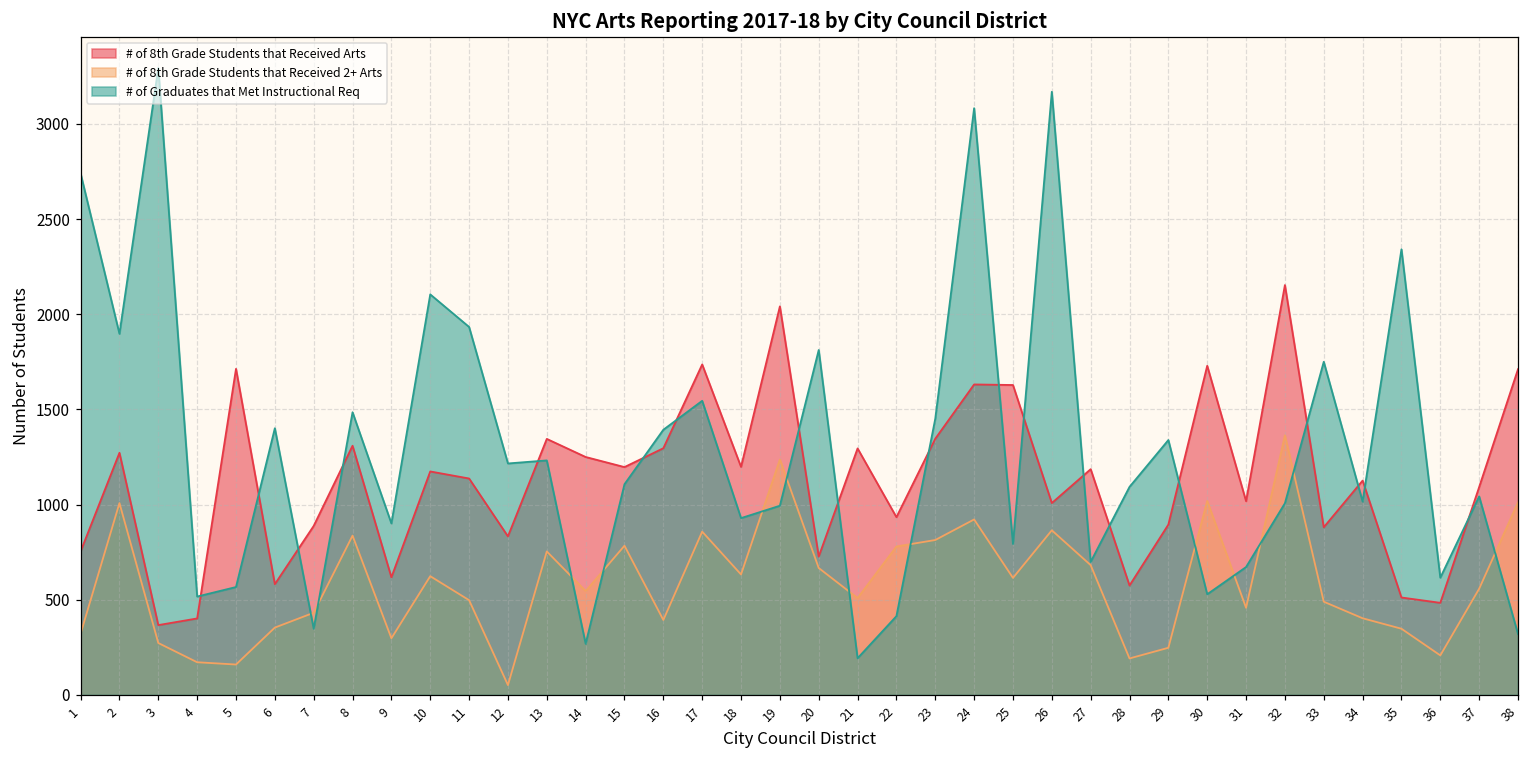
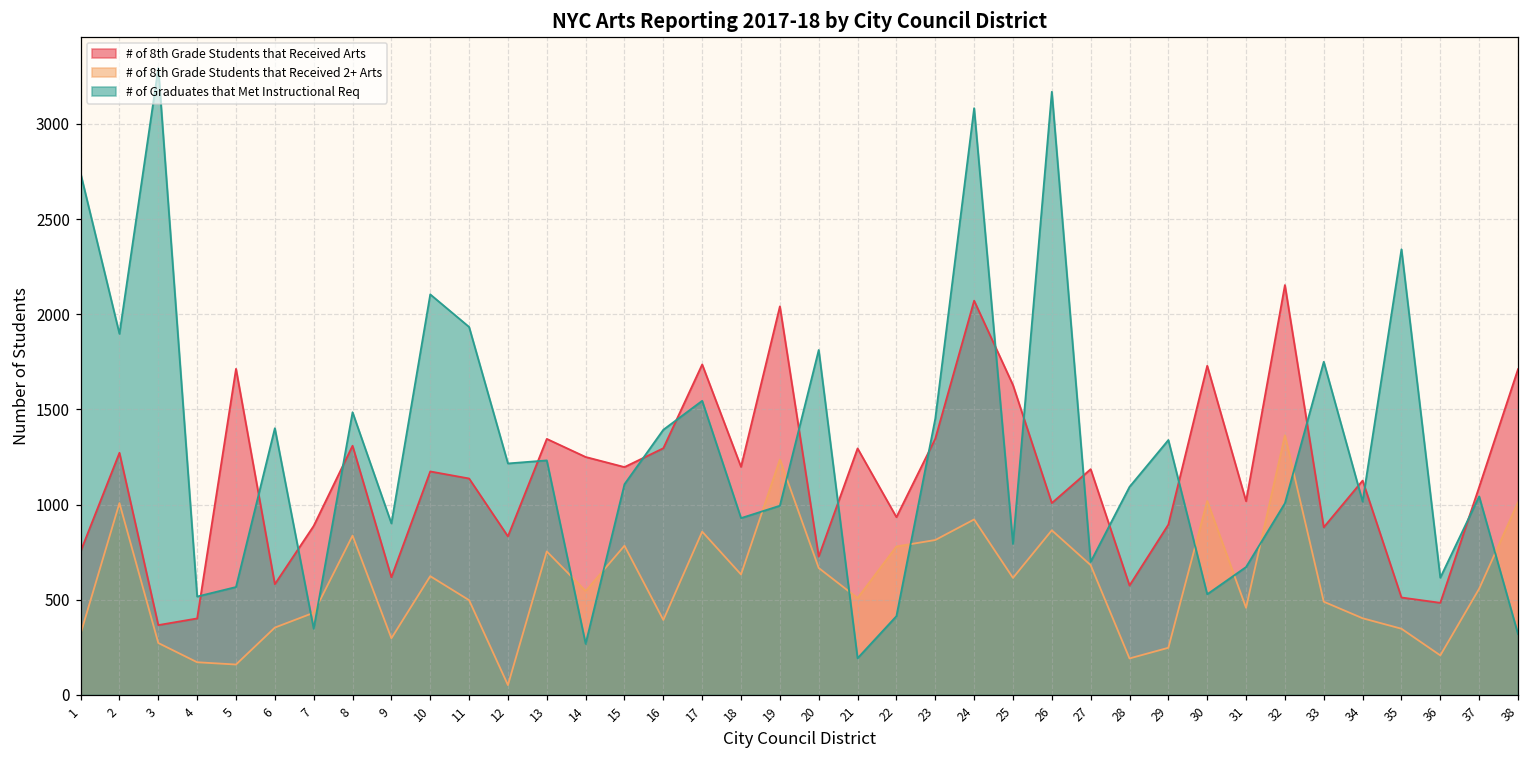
  {
    "# of 8th Grade Students that Received Arts": {
      "1": 750,
      "2": 1270,
      "3": 370,
      "4": 400,
      "5": 1710,
      "6": 580,
      "7": 890,
      "8": 1310,
      "9": 620,
      "10": 1170,
      "11": 1140,
      "12": 830,
      "13": 1350,
      "14": 1250,
      "15": 1200,
      "16": 1300,
      "17": 1740,
      "18": 1200,
      "19": 2040,
      "20": 730,
      "21": 1300,
      "22": 930,
      "23": 1350,
-     "24": 1630,
+     "24": 2070,
      "25": 1630,
      "26": 1010,
      "27": 1190,
      "28": 580,
      "29": 900,
      "30": 1730,
      "31": 1020,
      "32": 2150,
      "33": 880,
      "34": 1130,
      "35": 510,
      "36": 480,
      "37": 1090,
      "38": 1710
    },
    "# of 8th Grade Students that Received 2+ Arts": {
      "1": 320,
      "2": 1010,
      "3": 270,
      "4": 170,
      "5": 160,
      "6": 350,
      "7": 430,
      "8": 840,
      "9": 300,
      "10": 620,
      "11": 500,
      "12": 50,
      "13": 750,
      "14": 550,
      "15": 780,
      "16": 390,
      "17": 860,
      "18": 630,
      "19": 1240,
      "20": 670,
      "21": 510,
      "22": 780,
      "23": 810,
      "24": 920,
      "25": 620,
      "26": 870,
      "27": 680,
      "28": 190,
      "29": 250,
      "30": 1020,
      "31": 460,
      "32": 1360,
      "33": 490,
      "34": 400,
      "35": 350,
      "36": 210,
      "37": 560,
      "38": 1010
    },
    "# of Graduates that Met Instructional Req": {
      "1": 2740,
      "2": 1900,
      "4": 520,
      "5": 570,
      "6": 1400,
      "7": 350,
      "8": 1490,
      "9": 900,
      "10": 2100,
      "11": 1930,
      "12": 1220,
      "13": 1230,
      "14": 270,
      "15": 1110,
      "16": 1390,
      "17": 1550,
      "18": 930,
      "19": 990,
      "20": 1810,
      "21": 190,
      "22": 410,
      "23": 1450,
      "24": 3080,
      "25": 790,
      "26": 3170,
      "27": 700,
      "28": 1090,
      "29": 1340,
      "30": 530,
      "31": 670,
      "32": 1010,
      "33": 1750,
      "34": 1020,
      "35": 2340,
      "36": 620,
      "37": 1040,
      "38": 320
    }
  }
